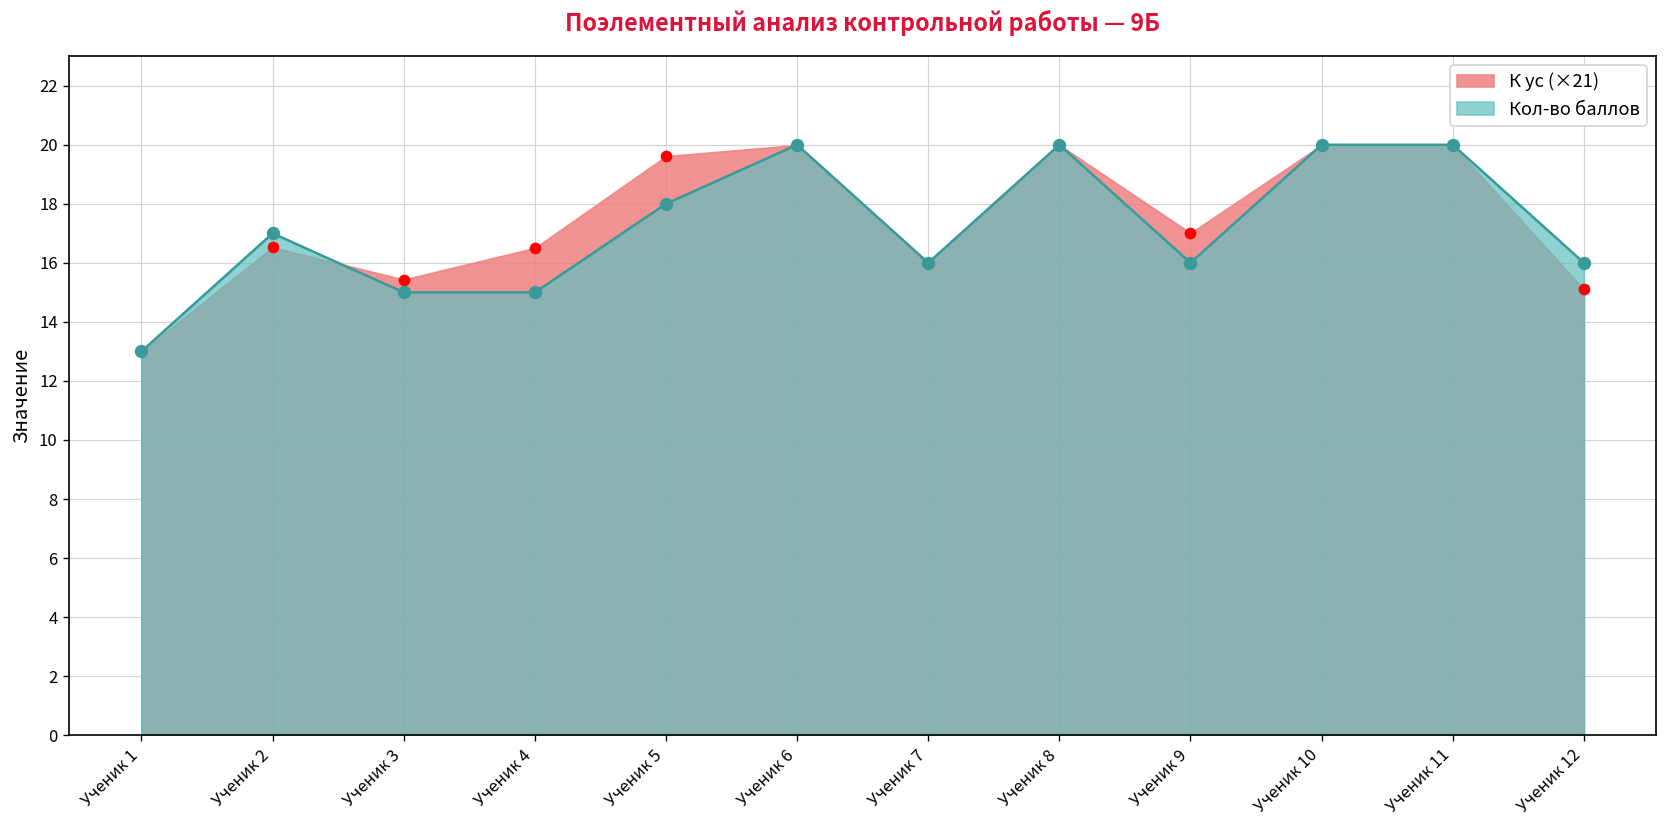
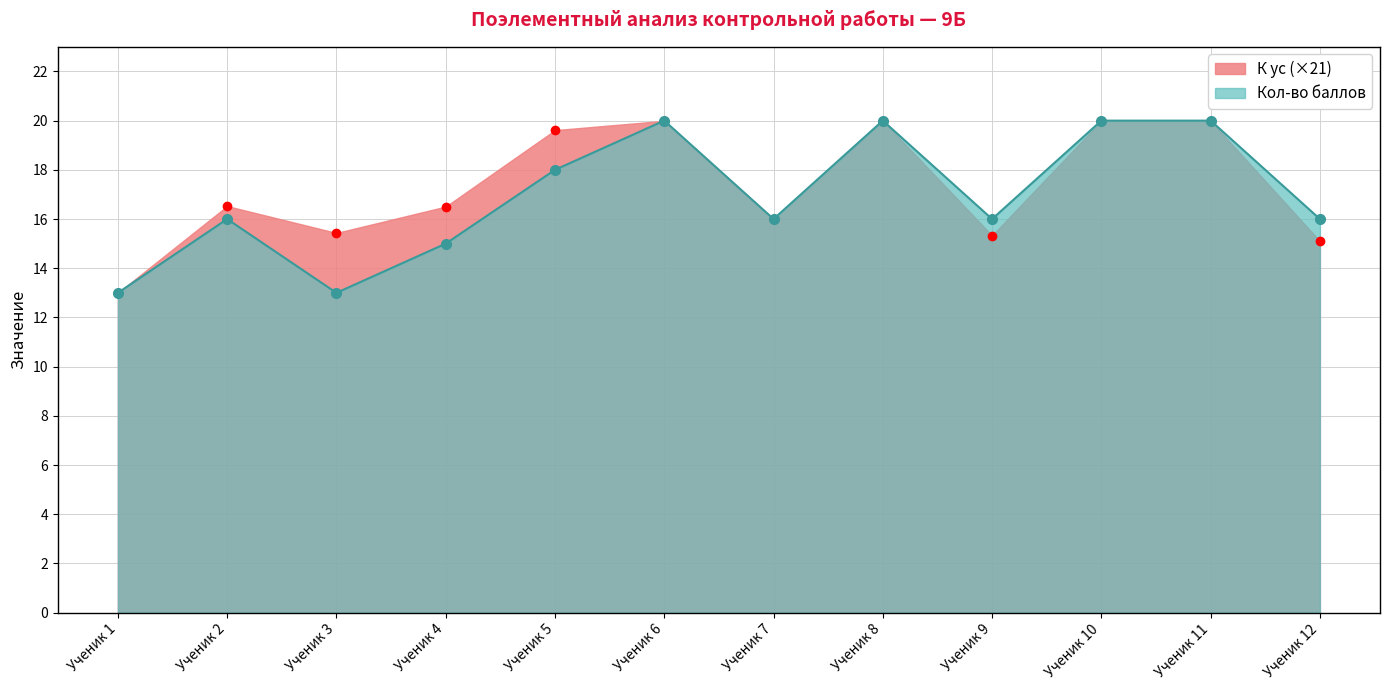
  {
    "К ус (×21)": {
      "Ученик 2": 16.5,
      "Ученик 3": 15.4,
      "Ученик 4": 16.5,
      "Ученик 5": 19.6,
-     "Ученик 9": 17.0,
+     "Ученик 9": 15.3,
      "Ученик 12": 15.1
    },
    "Кол-во баллов": {
-     "Ученик 2": 17,
-     "Ученик 3": 15,
+     "Ученик 2": 16,
+     "Ученик 3": 13,
      "Ученик 4": 15,
      "Ученик 5": 18,
      "Ученик 9": 16,
      "Ученик 12": 16
    }
  }
